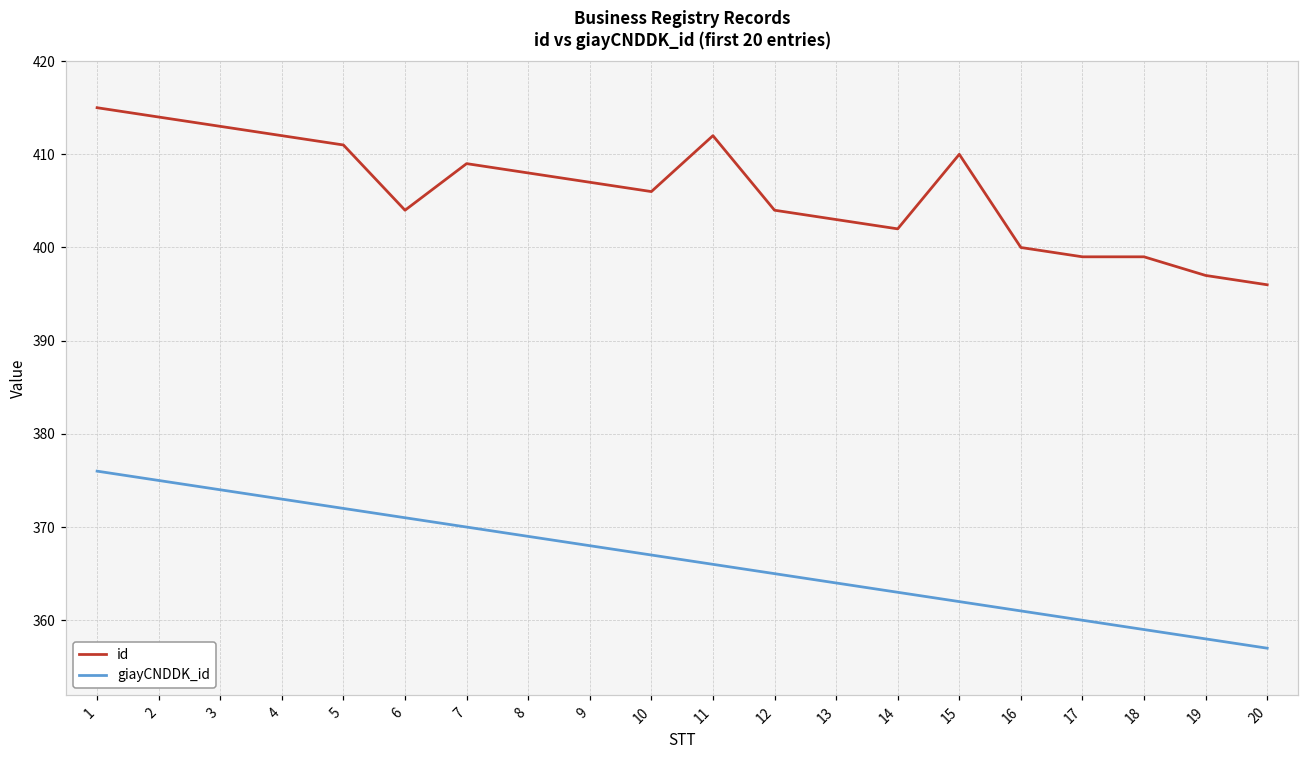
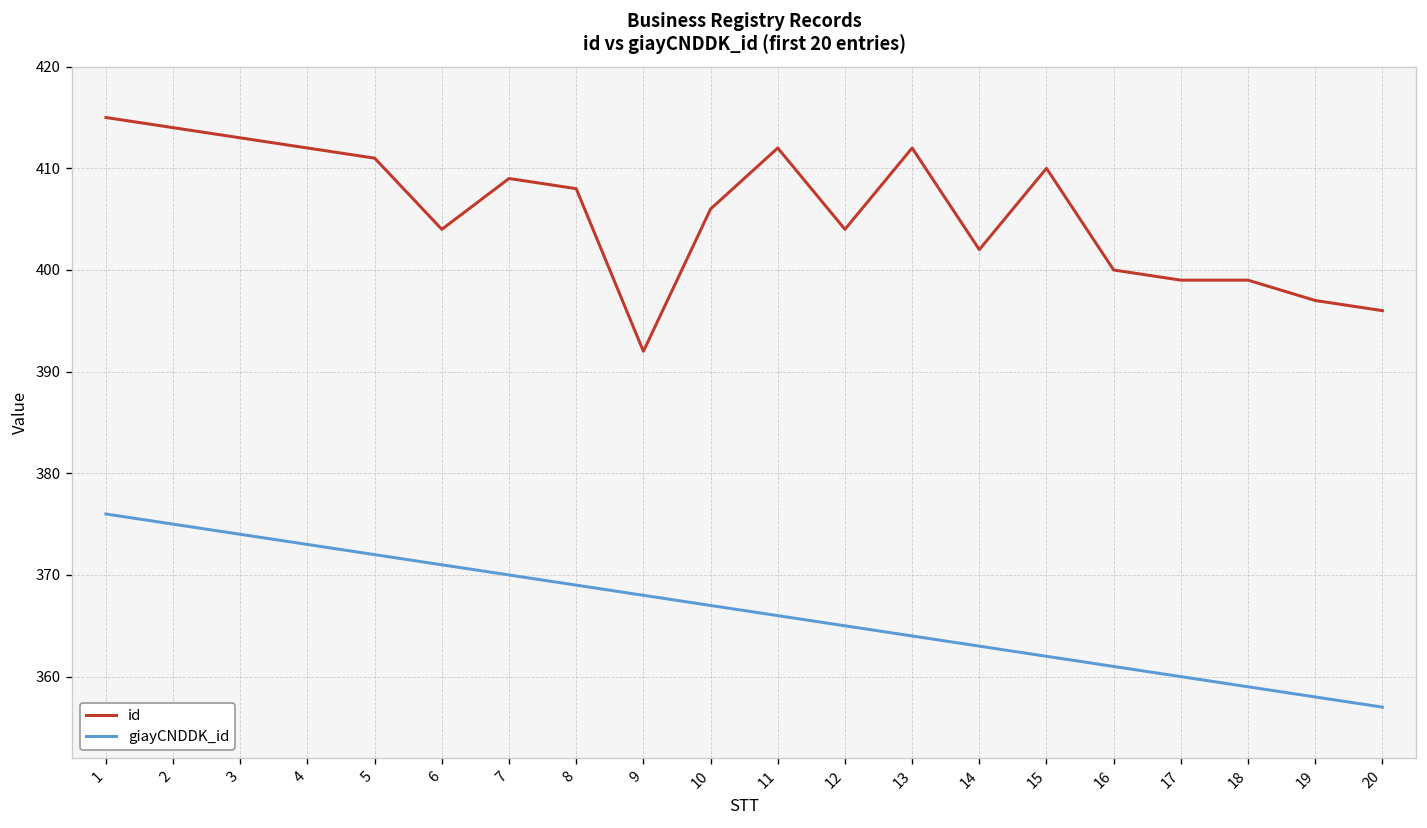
  {
    "id": {
      "1": 415,
      "2": 414,
      "3": 413,
      "4": 412,
      "5": 411,
      "6": 404,
      "7": 409,
      "8": 408,
-     "9": 407,
+     "9": 392,
      "10": 406,
      "11": 412,
      "12": 404,
-     "13": 403,
+     "13": 412,
      "14": 402,
      "15": 410,
      "16": 400,
      "17": 399,
      "18": 399,
      "19": 397,
      "20": 396
    },
    "giayCNDDK_id": {
      "1": 376,
      "2": 375,
      "3": 374,
      "4": 373,
      "5": 372,
      "6": 371,
      "7": 370,
      "8": 369,
      "9": 368,
      "10": 367,
      "11": 366,
      "12": 365,
      "13": 364,
      "14": 363,
      "15": 362,
      "16": 361,
      "17": 360,
      "18": 359,
      "19": 358,
      "20": 357
    }
  }
